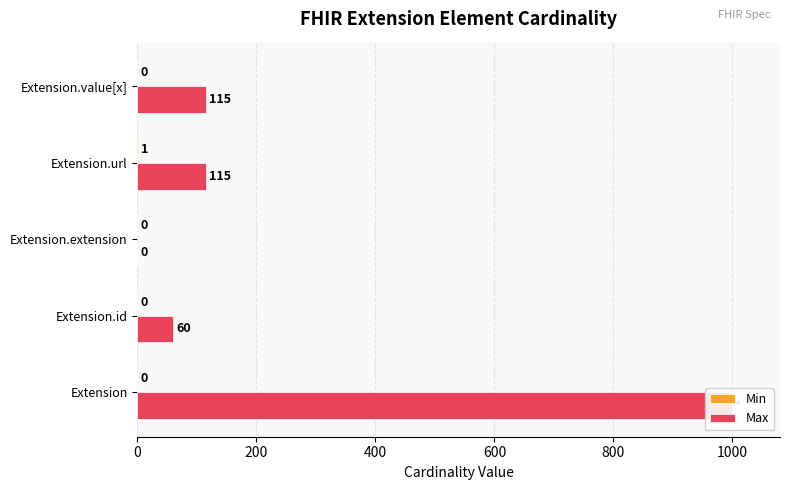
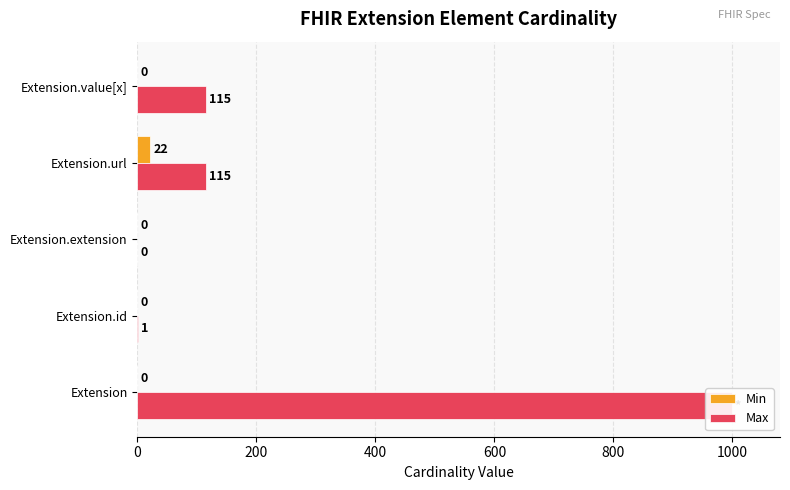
  {
    "Min": {
      "Extension.value[x]": 0,
-     "Extension.url": 1,
+     "Extension.url": 22,
      "Extension.extension": 0,
      "Extension.id": 0,
      "Extension": 0
    },
    "Max": {
      "Extension.value[x]": 115,
      "Extension.url": 115,
      "Extension.extension": 0,
-     "Extension.id": 60
+     "Extension.id": 1
    }
  }
